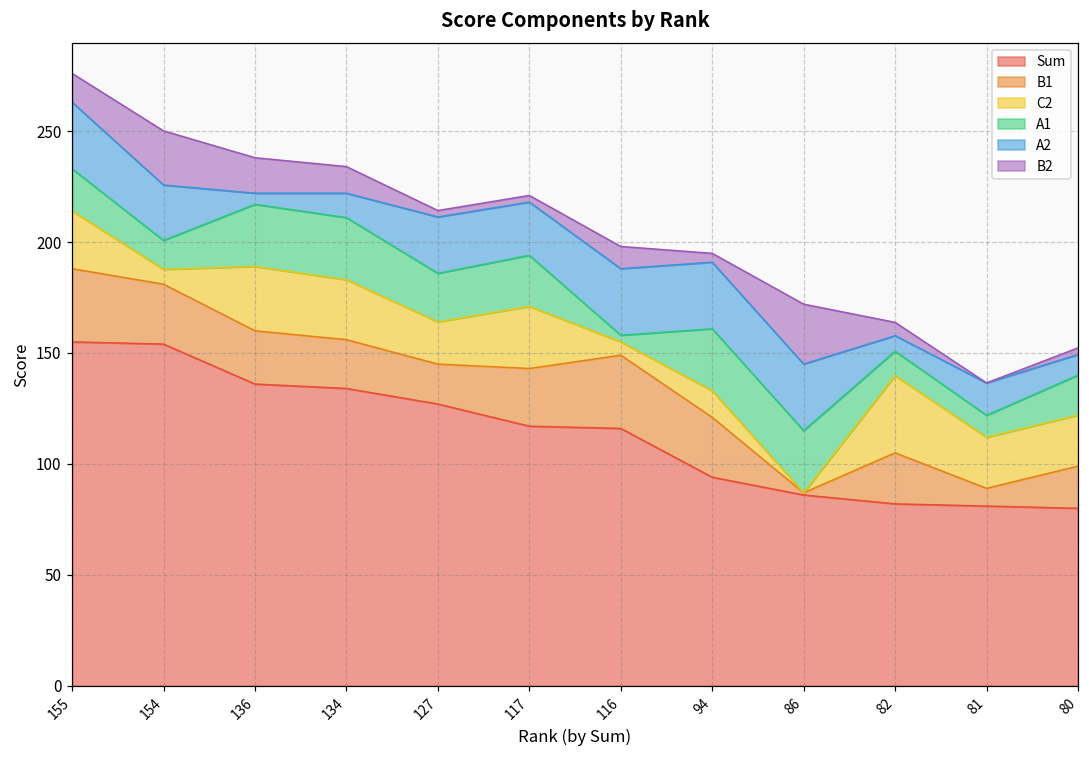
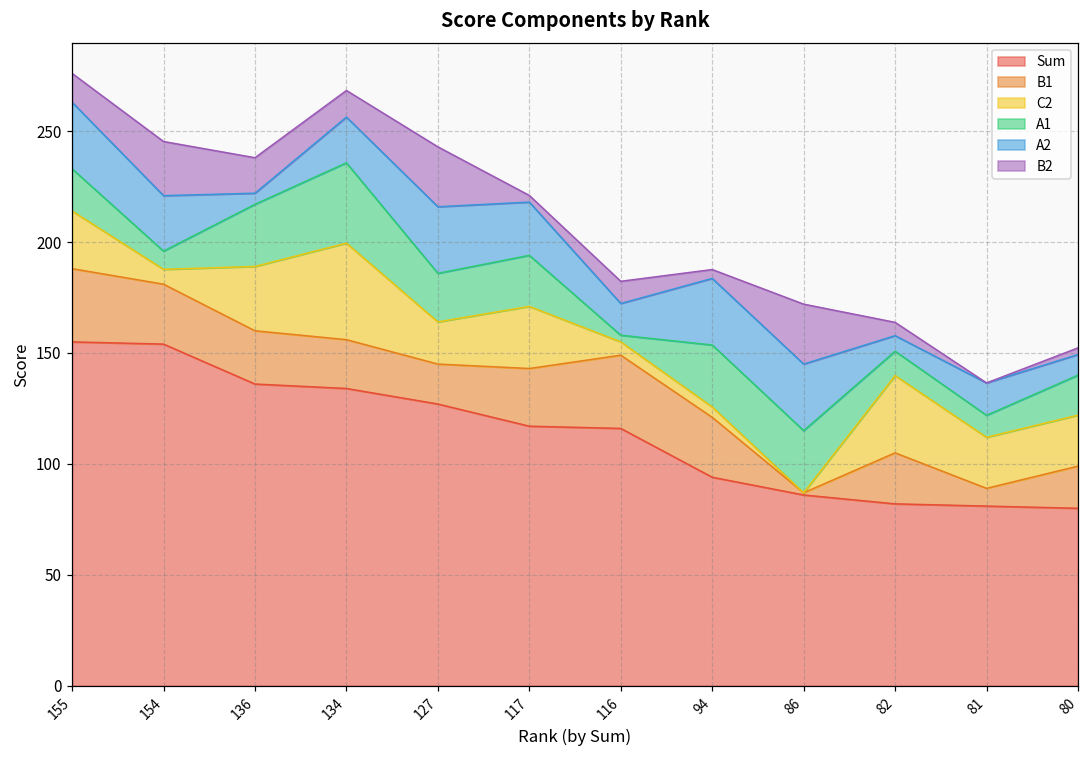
  {
    "C2": {
      "155": 26,
      "154": 7,
      "136": 29,
-     "134": 27,
+     "134": 44,
      "127": 19,
      "117": 28,
      "116": 6,
-     "94": 12,
+     "94": 5,
      "82": 35,
      "81": 23,
      "80": 23
    },
    "A1": {
      "155": 19,
-     "154": 13,
+     "154": 8,
      "136": 28,
-     "134": 28,
+     "134": 36,
      "127": 22,
      "117": 23,
      "116": 3,
      "94": 28,
      "86": 28,
      "82": 11,
      "81": 10,
      "80": 18
    },
    "A2": {
      "155": 30,
      "154": 25,
      "136": 5,
-     "134": 11,
-     "127": 25,
+     "134": 21,
+     "127": 30,
      "117": 24,
-     "116": 30,
+     "116": 14,
      "94": 30,
      "86": 30,
      "82": 7,
      "80": 9
    },
    "B2": {
      "155": 13,
      "154": 24,
      "136": 16,
      "134": 12,
-     "127": 3,
+     "127": 27,
      "117": 3,
      "116": 10,
      "94": 4,
      "86": 27,
      "82": 6,
      "80": 3
    }
  }
